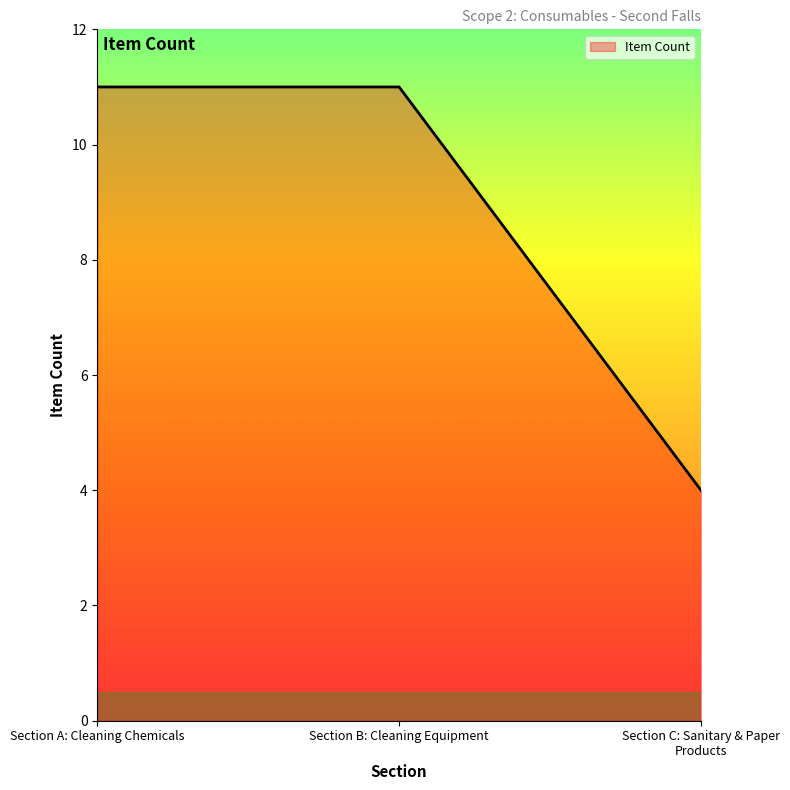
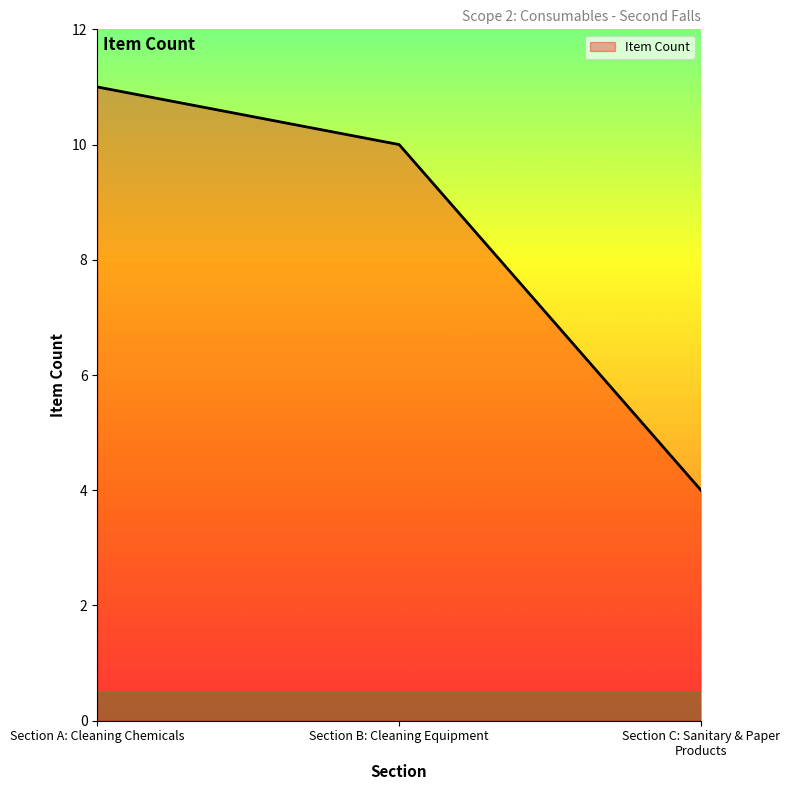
  {
    "Section A: Cleaning Chemicals": 11,
-   "Section B: Cleaning Equipment": 11,
+   "Section B: Cleaning Equipment": 10,
    "Section C: Sanitary & Paper Products": 4
  }
